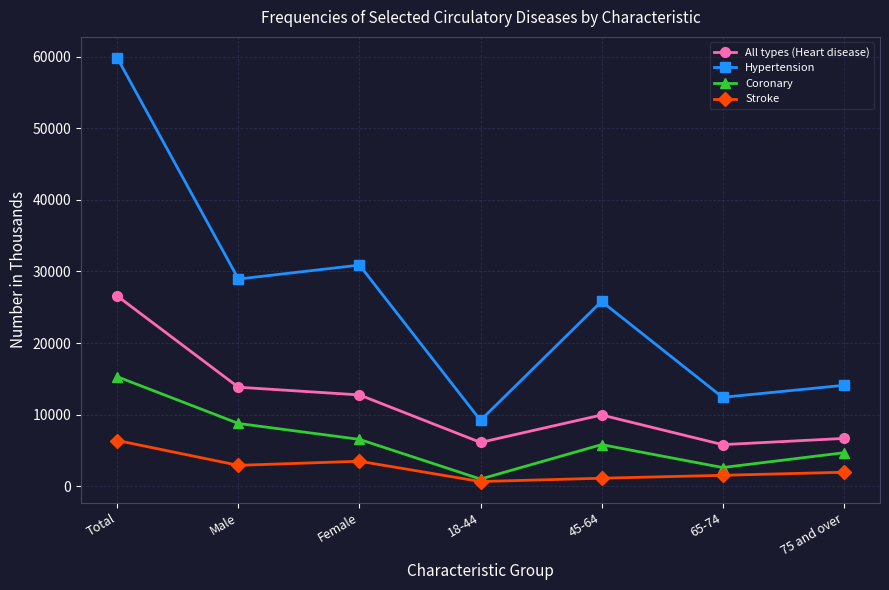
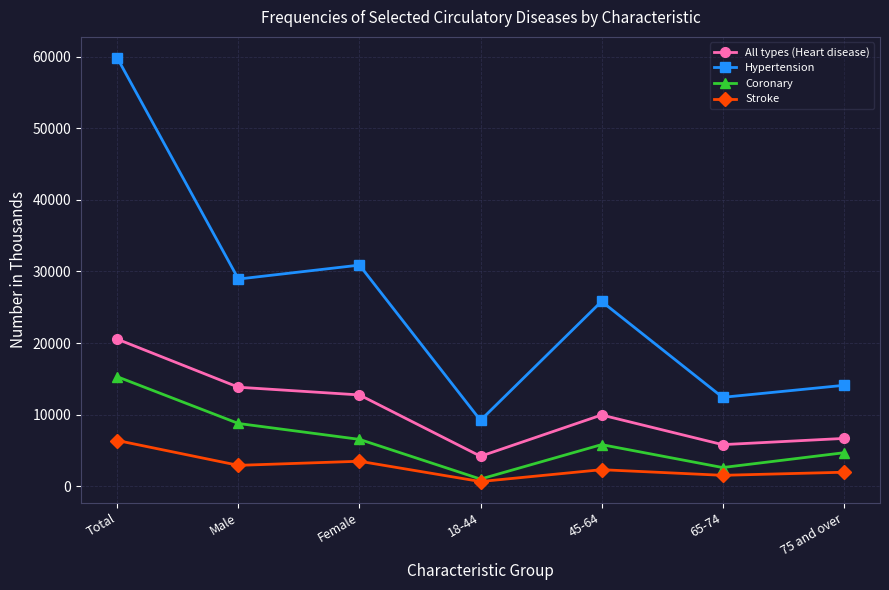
  {
    "All types (Heart disease)": {
-     "Total": 27000,
+     "Total": 21000,
      "Male": 14000,
      "Female": 13000,
-     "18-44": 6000,
+     "18-44": 4000,
      "45-64": 10000,
      "65-74": 6000,
      "75 and over": 7000
    },
    "Hypertension": {
      "Total": 60000,
      "Male": 29000,
      "Female": 31000,
      "18-44": 9000,
      "45-64": 26000,
      "65-74": 12000,
      "75 and over": 14000
    },
    "Coronary": {
      "Total": 15000,
      "Male": 9000,
      "Female": 7000,
      "45-64": 6000,
      "65-74": 3000,
      "75 and over": 5000
    },
    "Stroke": {
      "Total": 6000,
      "Male": 3000,
      "Female": 3000,
-     "45-64": 1000,
+     "45-64": 2000,
      "65-74": 2000,
      "75 and over": 2000
    }
  }
